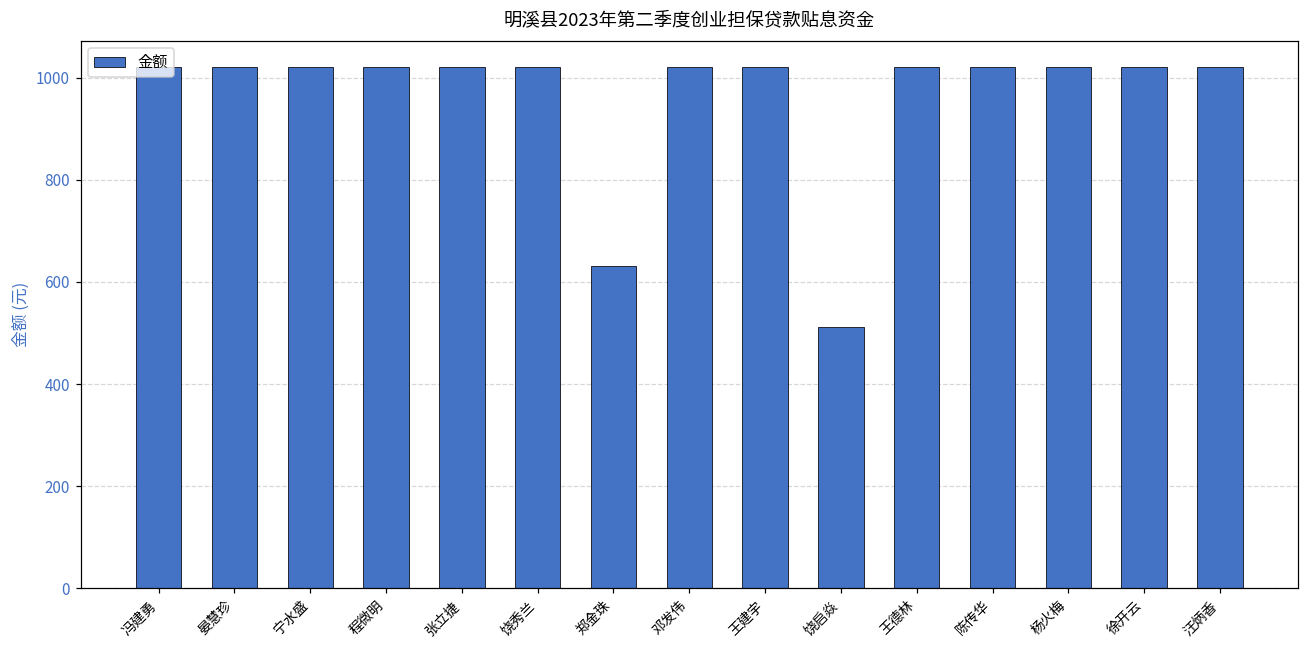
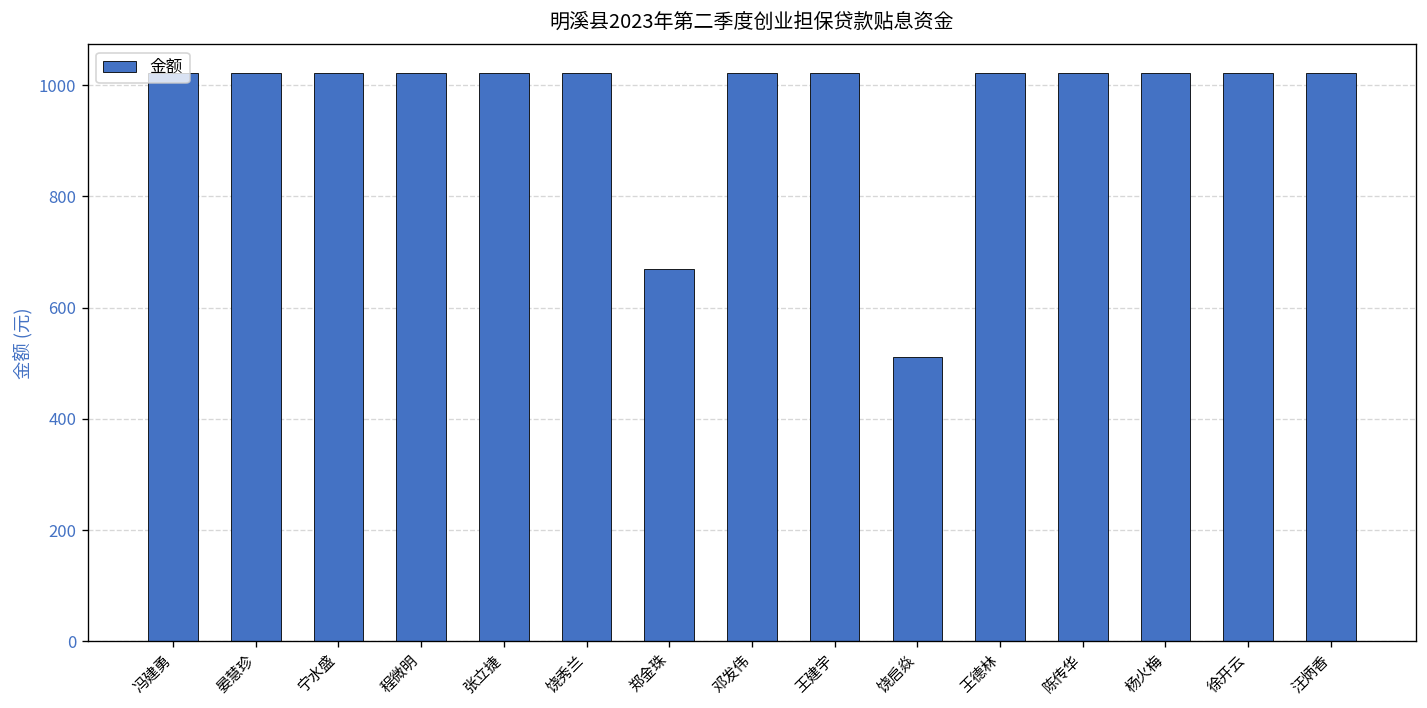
  {
    "晏慧珍": 1020,
    "宁水盛": 1020,
    "程微明": 1020,
    "张立捷": 1020,
    "饶秀兰": 1020,
-   "郑金珠": 630,
+   "郑金珠": 670,
    "邓发伟": 1020,
    "王建宇": 1020,
    "饶启焱": 510,
    "王德林": 1020,
    "陈传华": 1020,
    "杨火梅": 1020,
    "徐开云": 1020,
    "汪炳香": 1020
  }
